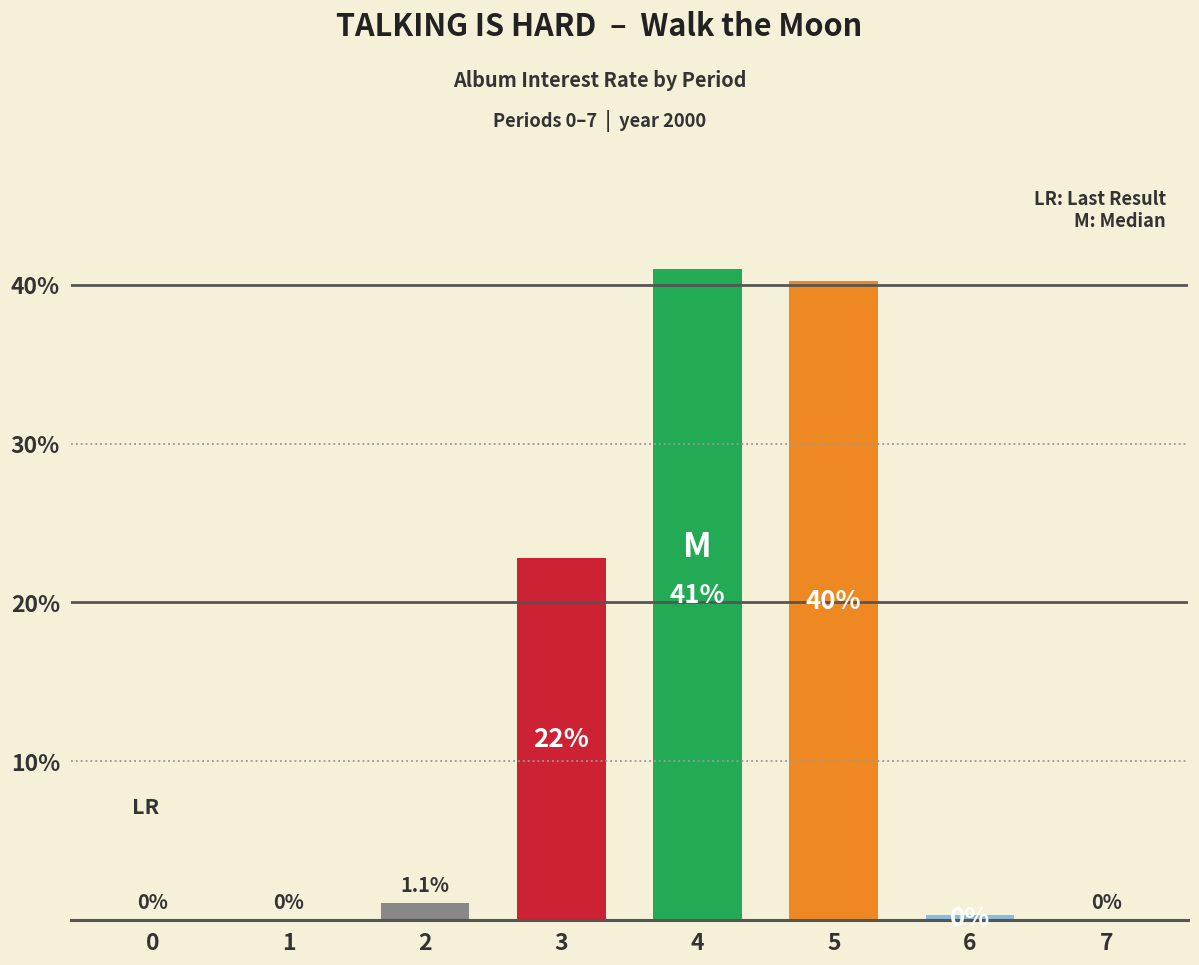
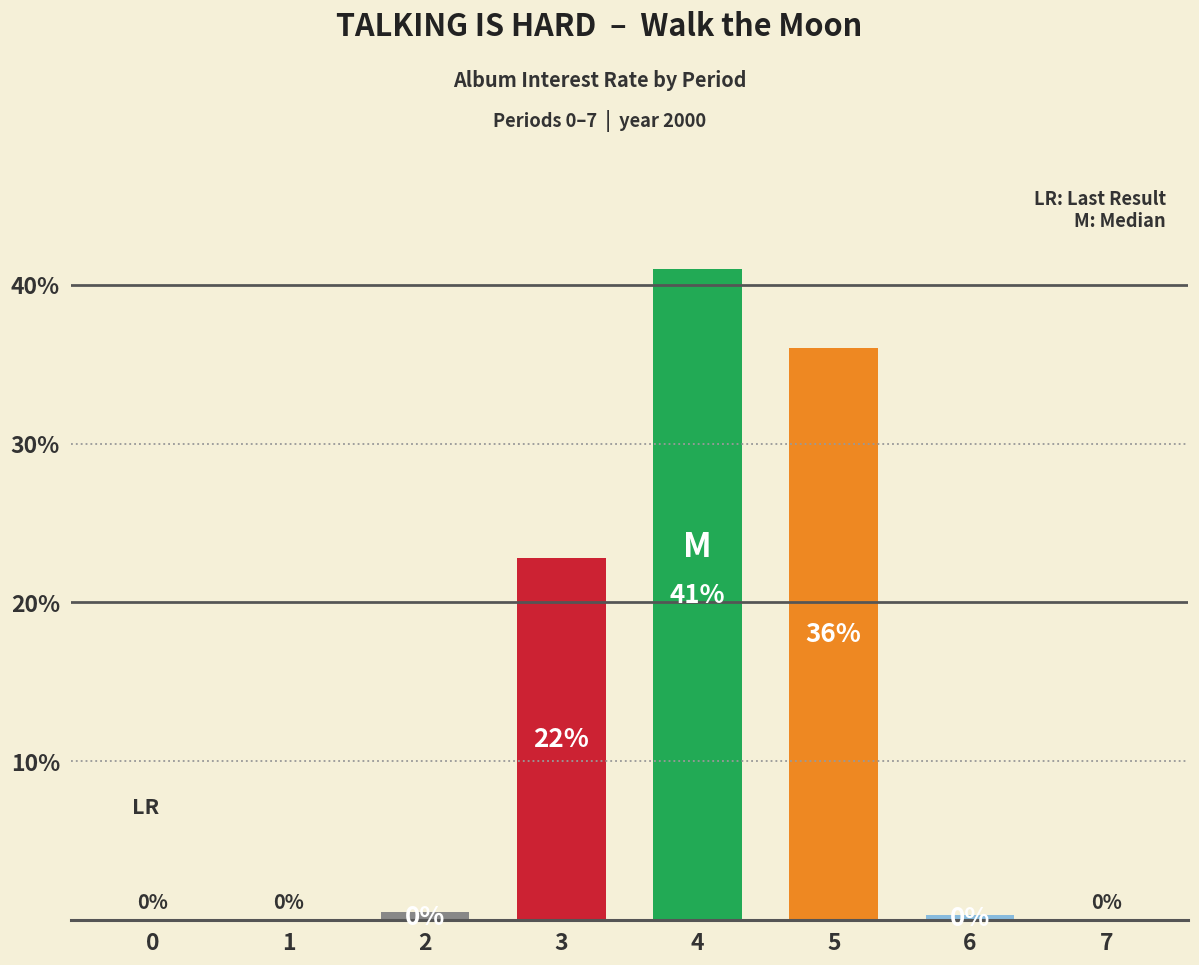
  {
    "0": "0%",
    "1": "0%",
-   "2": "1.1%",
+   "2": "0.5%",
    "4": "41%",
-   "5": "40%",
+   "5": "36%",
    "7": "0%"
  }
